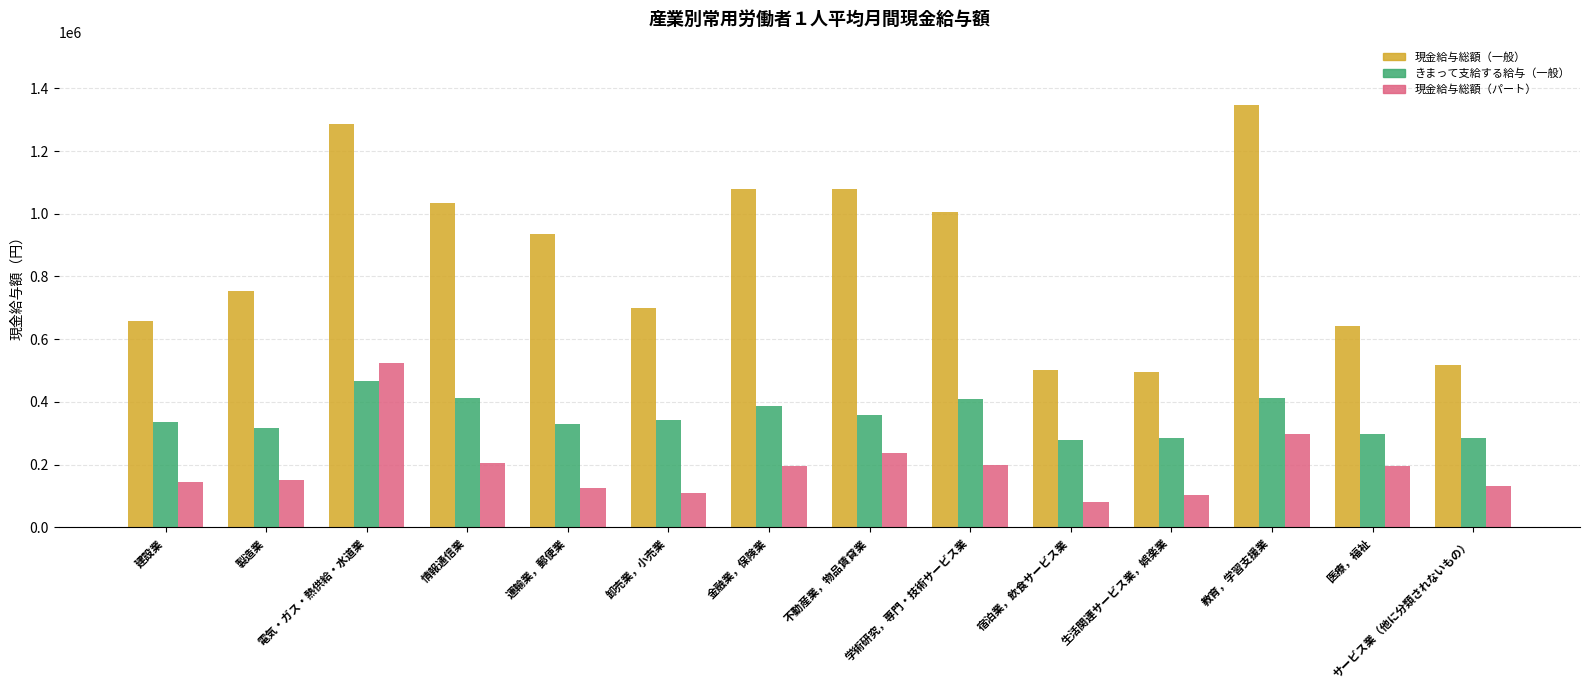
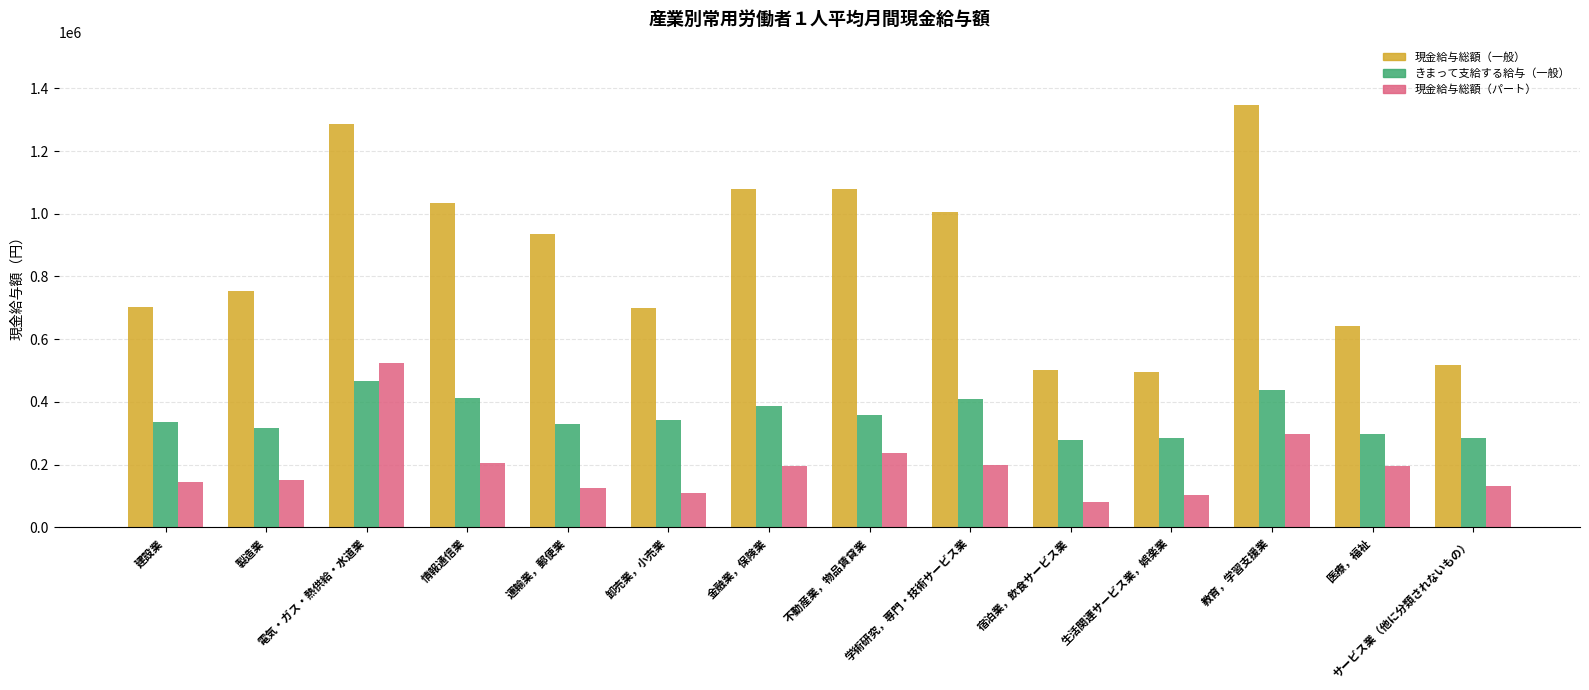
  {
    "現金給与総額（一般）": {
-     "建設業": 660000,
+     "建設業": 700000,
      "製造業": 750000,
      "電気・ガス・熱供給・水道業": 1290000,
      "情報通信業": 1030000,
      "運輸業，郵便業": 940000,
      "卸売業，小売業": 700000,
      "金融業，保険業": 1080000,
      "不動産業，物品賃貸業": 1080000,
      "学術研究，専門・技術サービス業": 1010000,
      "宿泊業，飲食サービス業": 500000,
      "生活関連サービス業，娯楽業": 500000,
      "教育，学習支援業": 1350000,
      "医療，福祉": 640000,
      "サービス業（他に分類されないもの）": 520000
    },
    "きまって支給する給与（一般）": {
      "建設業": 340000,
      "製造業": 320000,
      "電気・ガス・熱供給・水道業": 470000,
      "情報通信業": 410000,
      "運輸業，郵便業": 330000,
      "卸売業，小売業": 340000,
      "金融業，保険業": 390000,
      "不動産業，物品賃貸業": 360000,
      "学術研究，専門・技術サービス業": 410000,
      "宿泊業，飲食サービス業": 280000,
      "生活関連サービス業，娯楽業": 280000,
-     "教育，学習支援業": 410000,
+     "教育，学習支援業": 440000,
      "医療，福祉": 300000,
      "サービス業（他に分類されないもの）": 290000
    },
    "現金給与総額（パート）": {
      "建設業": 140000,
      "製造業": 150000,
      "電気・ガス・熱供給・水道業": 530000,
      "情報通信業": 210000,
      "運輸業，郵便業": 130000,
      "卸売業，小売業": 110000,
      "金融業，保険業": 200000,
      "不動産業，物品賃貸業": 240000,
      "学術研究，専門・技術サービス業": 200000,
      "宿泊業，飲食サービス業": 80000,
      "生活関連サービス業，娯楽業": 100000,
      "教育，学習支援業": 300000,
      "医療，福祉": 200000,
      "サービス業（他に分類されないもの）": 130000
    }
  }
